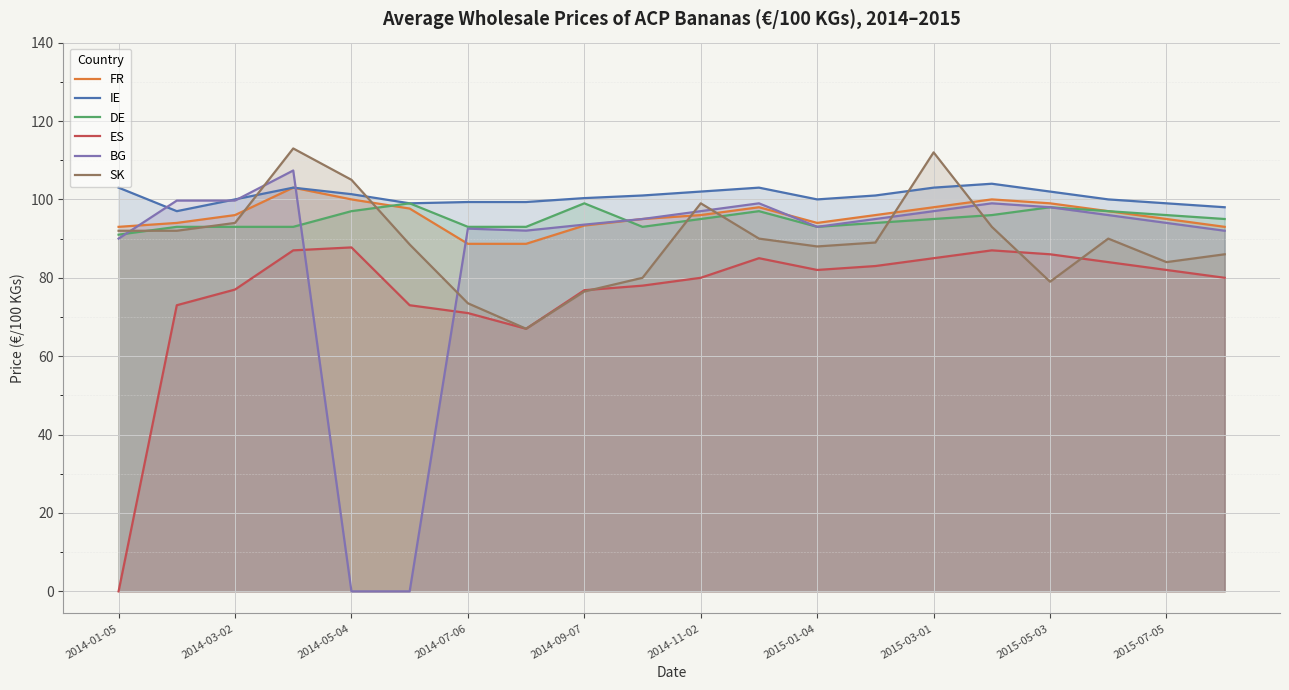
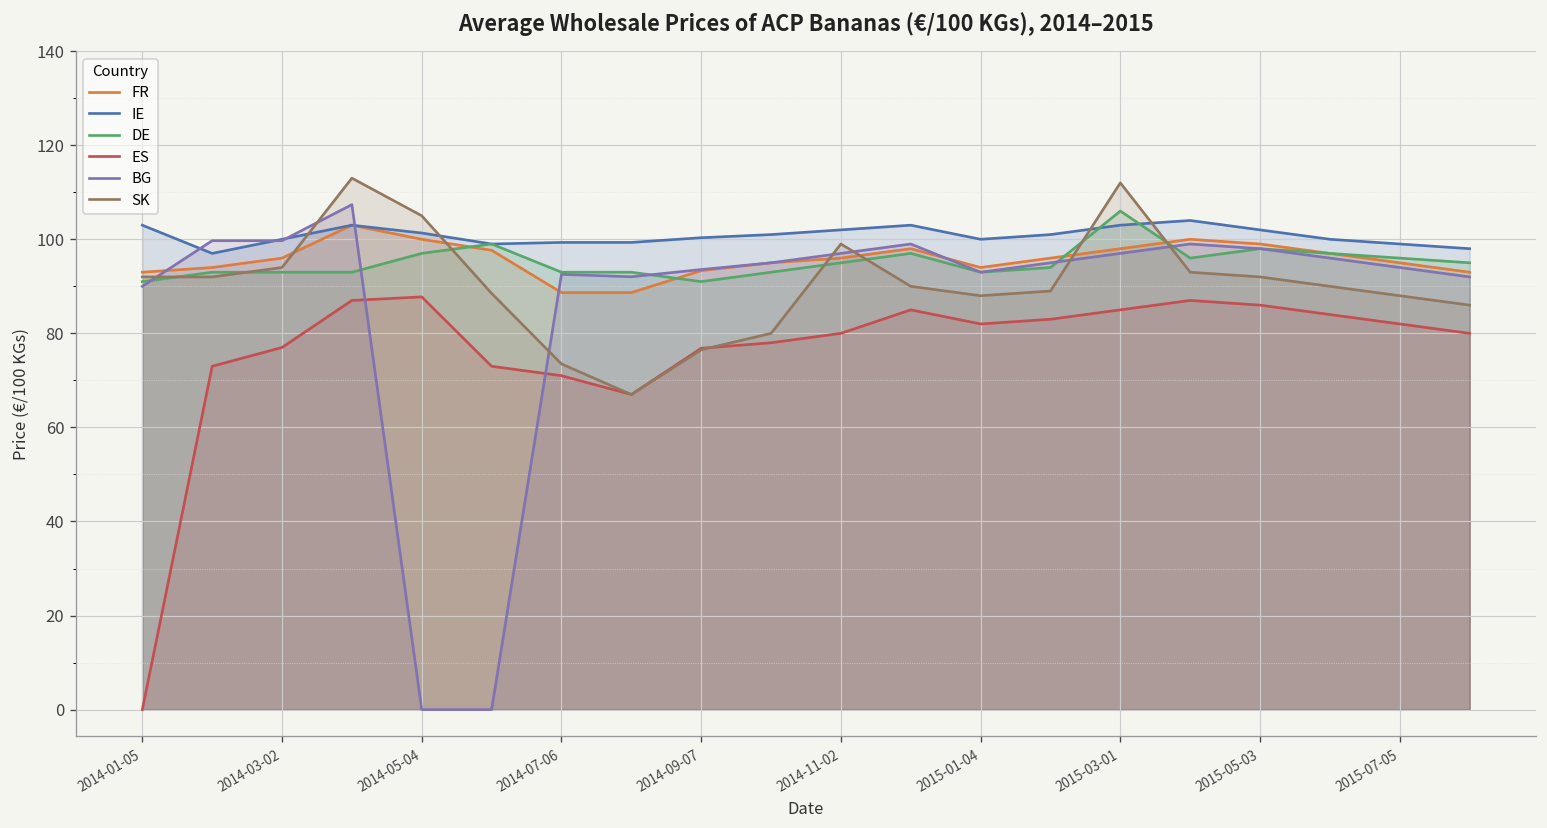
  {
    "DE": {
      "2014-01-05": 91,
      "2014-03-02": 93,
      "2014-05-04": 97,
-     "2014-09-07": 99,
+     "2014-09-07": 91,
      "2014-11-02": 95,
-     "2015-03-01": 95,
+     "2015-03-01": 106,
      "2015-07-05": 96
    },
    "SK": {
      "2014-01-05": 92,
      "2014-03-02": 94,
      "2014-05-04": 105,
      "2014-07-06": 74,
      "2014-11-02": 99,
      "2015-01-04": 88,
      "2015-03-01": 112,
-     "2015-05-03": 79,
-     "2015-07-05": 84
+     "2015-05-03": 92,
+     "2015-07-05": 88
    }
  }
